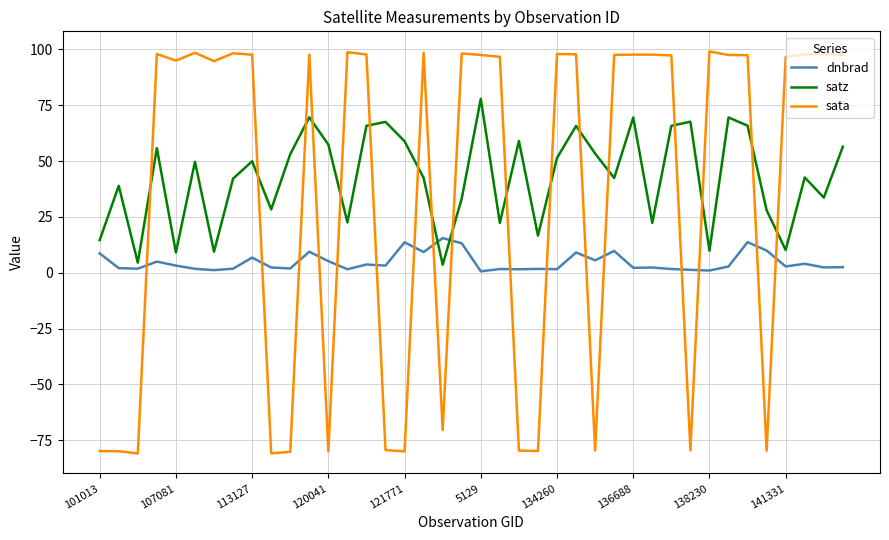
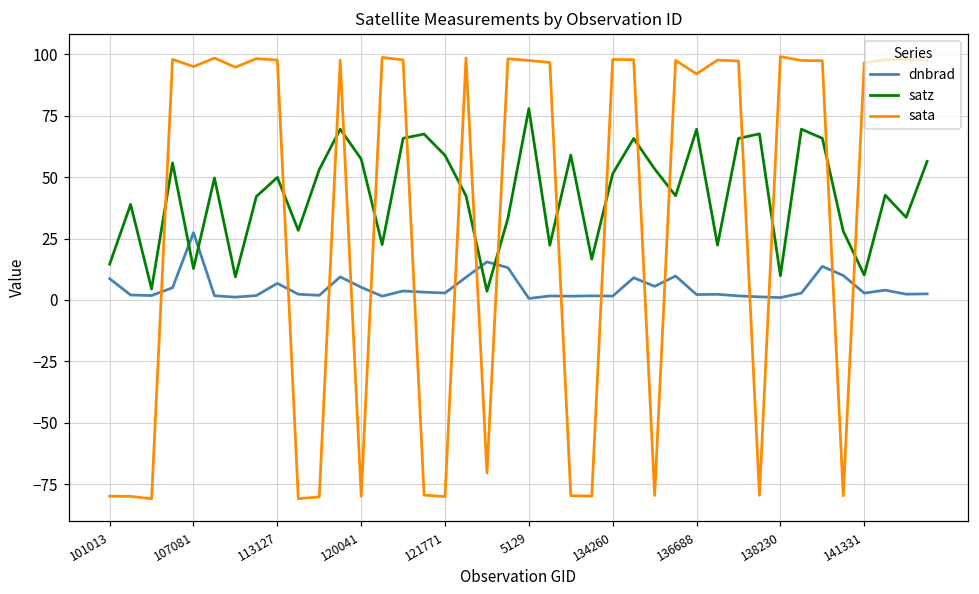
  {
    "dnbrad": {
      "101013": 9,
-     "107081": 3,
+     "107081": 27,
      "113127": 7,
      "120041": 5,
-     "121771": 14,
+     "121771": 3,
      "5129": 1,
      "134260": 2,
      "136688": 2,
      "138230": 1,
      "141331": 3
    },
    "satz": {
      "101013": 15,
-     "107081": 9,
+     "107081": 13,
      "113127": 50,
      "120041": 57,
      "121771": 59,
      "5129": 78,
      "134260": 51,
      "136688": 69,
      "138230": 10,
      "141331": 10
    },
    "sata": {
      "101013": -80,
      "107081": 95,
      "113127": 98,
      "120041": -80,
      "121771": -80,
      "5129": 98,
      "134260": 98,
-     "136688": 98,
+     "136688": 92,
      "138230": 99,
      "141331": 97
    }
  }
